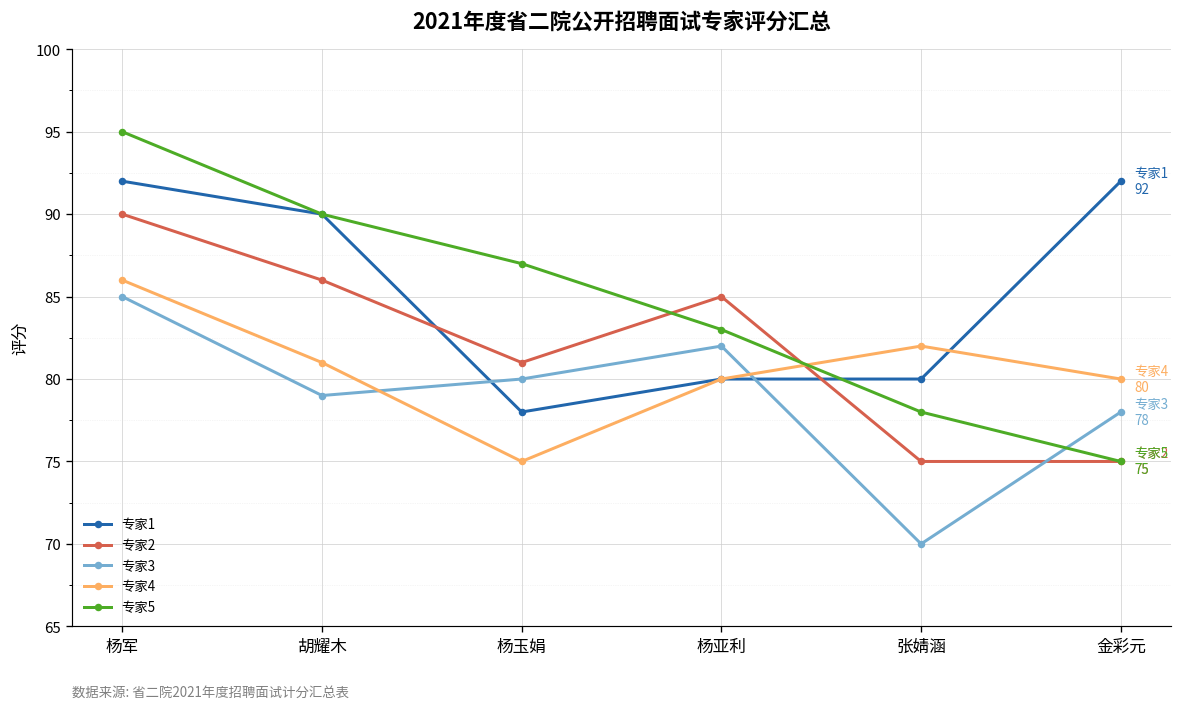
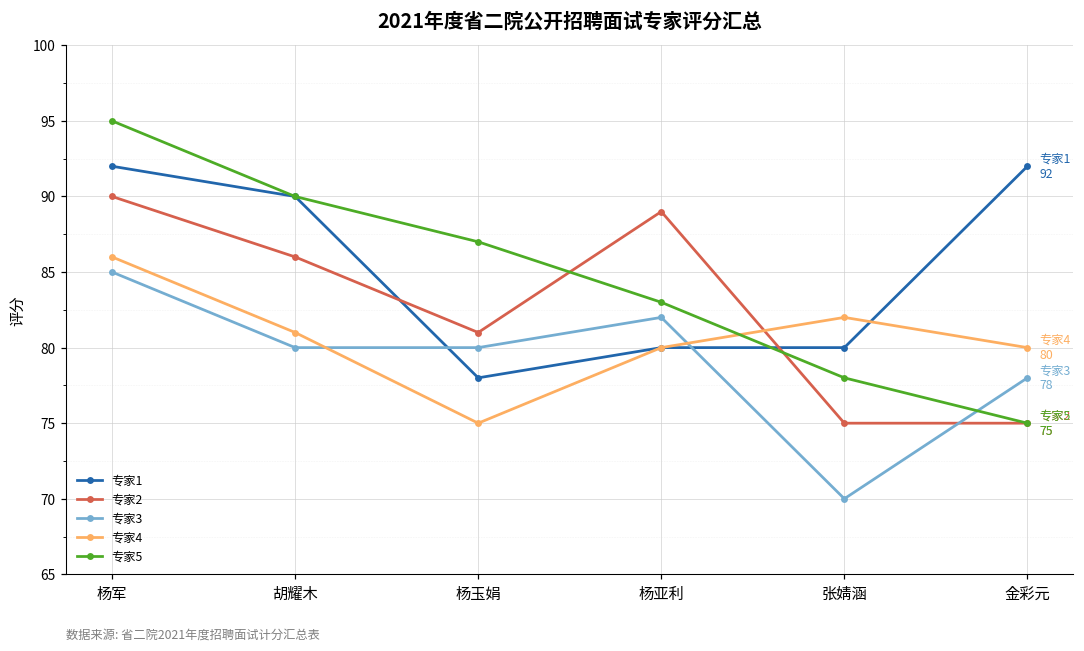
  {
    "专家1": {
      "金彩元": 92
    },
    "专家2": {
      "杨军": 90,
      "胡耀木": 86,
      "杨玉娟": 81,
-     "杨亚利": 85,
+     "杨亚利": 89,
      "张婧涵": 75
    },
    "专家3": {
      "杨军": 85,
-     "胡耀木": 79,
+     "胡耀木": 80,
      "杨玉娟": 80,
      "杨亚利": 82,
      "张婧涵": 70
    },
    "专家4": {
      "金彩元": 80
    },
    "专家5": {
      "杨军": 95,
      "杨玉娟": 87,
      "杨亚利": 83,
      "张婧涵": 78
    }
  }
